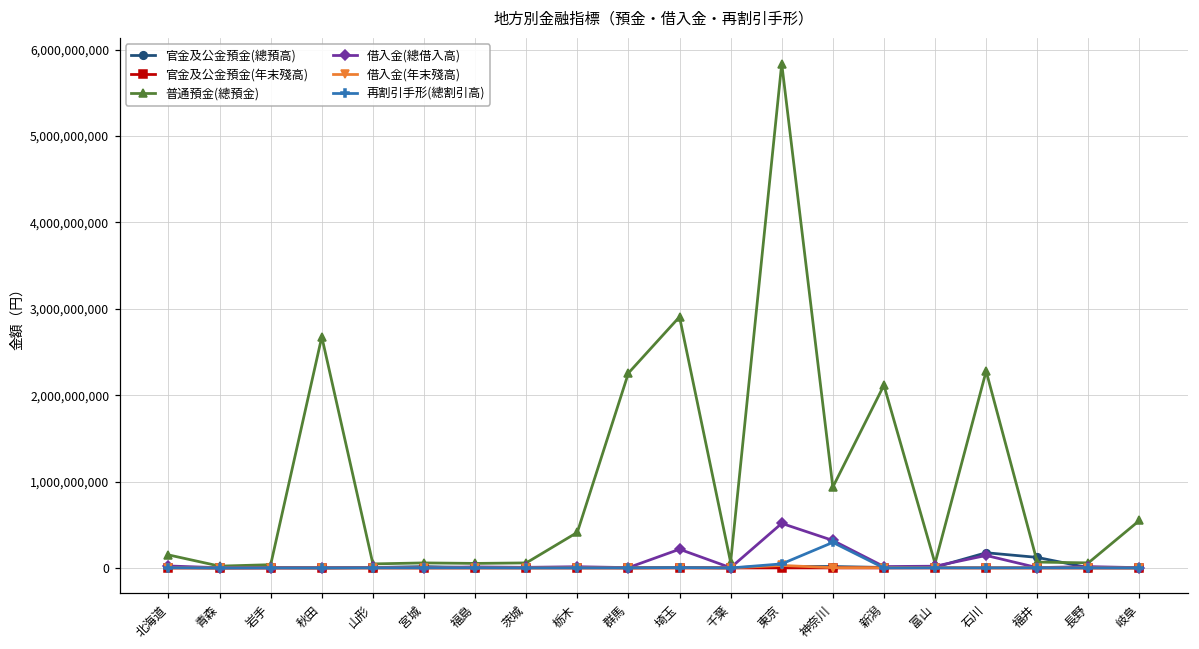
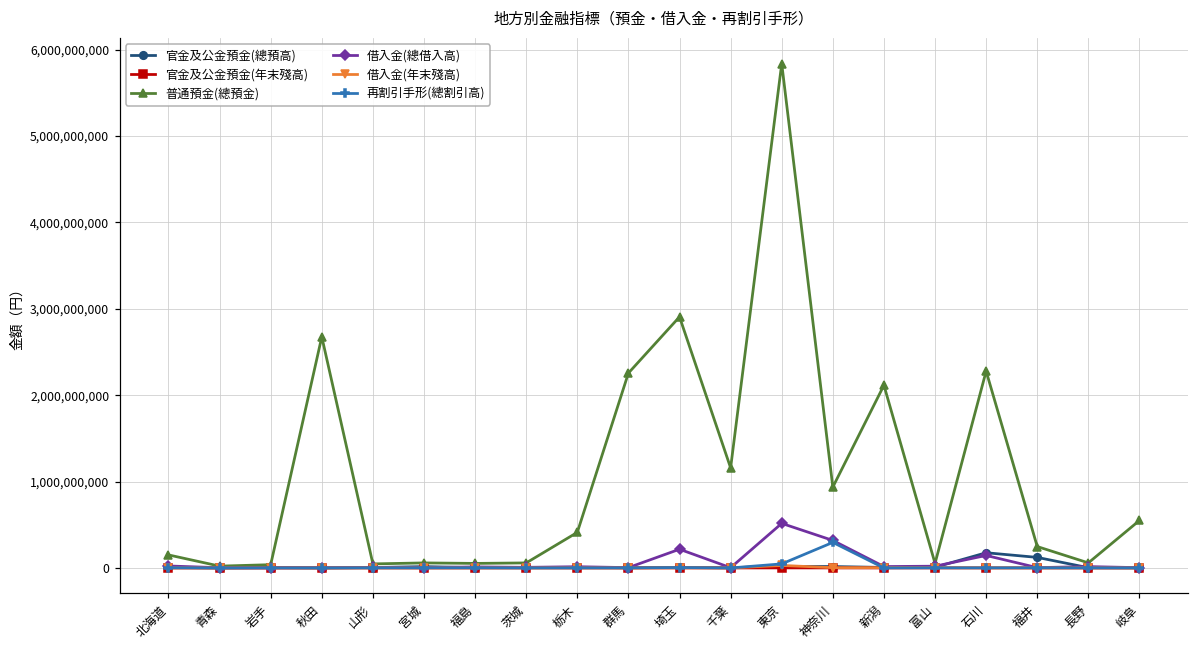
  {
    "官金及公金預金(總預高)": {
      "福井": "100,000,000"
    },
    "普通預金(總預金)": {
      "北海道": "200,000,000",
      "岩手": "0",
      "秋田": "2,700,000,000",
      "山形": "0",
      "宮城": "100,000,000",
      "福島": "100,000,000",
      "茨城": "100,000,000",
      "栃木": "400,000,000",
      "群馬": "2,300,000,000",
      "埼玉": "2,900,000,000",
-     "千葉": "100,000,000",
+     "千葉": "1,200,000,000",
      "東京": "5,800,000,000",
      "神奈川": "900,000,000",
      "新潟": "2,100,000,000",
      "石川": "2,300,000,000",
-     "福井": "100,000,000",
+     "福井": "200,000,000",
      "長野": "100,000,000",
      "岐阜": "500,000,000"
    },
    "借入金(總借入高)": {
      "埼玉": "200,000,000",
      "東京": "500,000,000"
    }
  }
